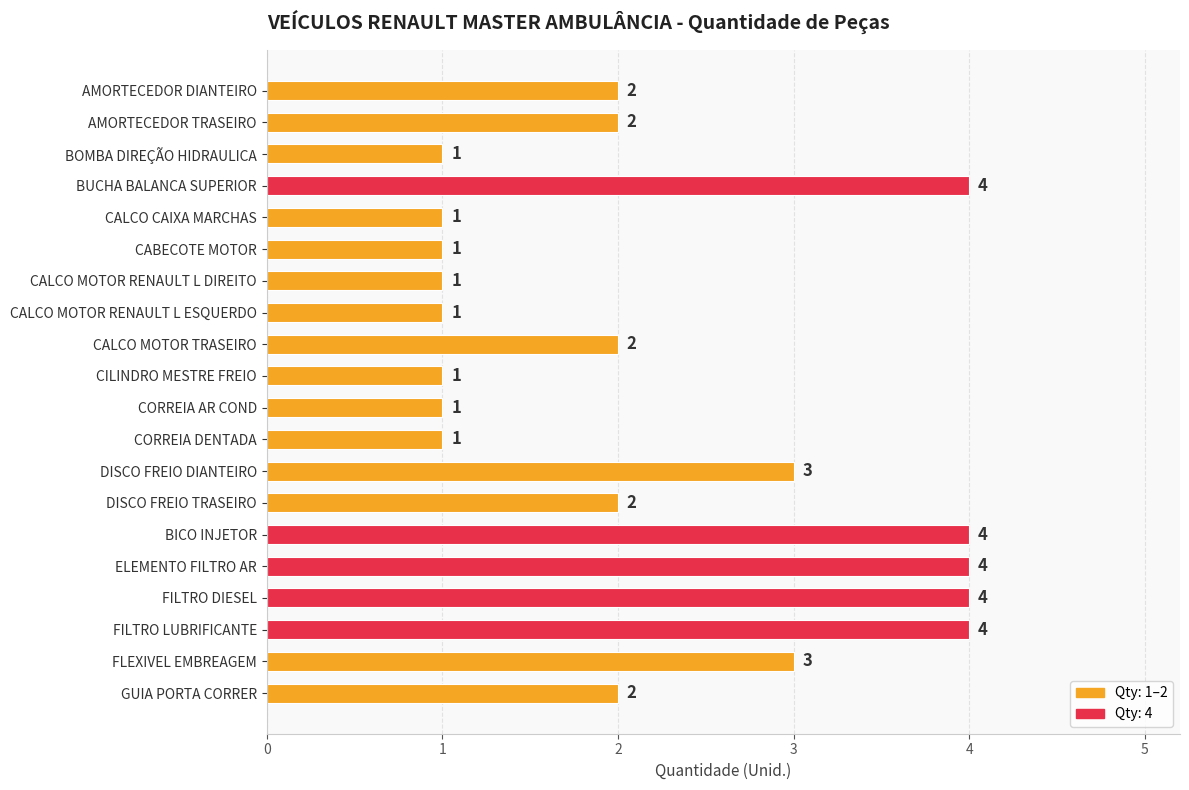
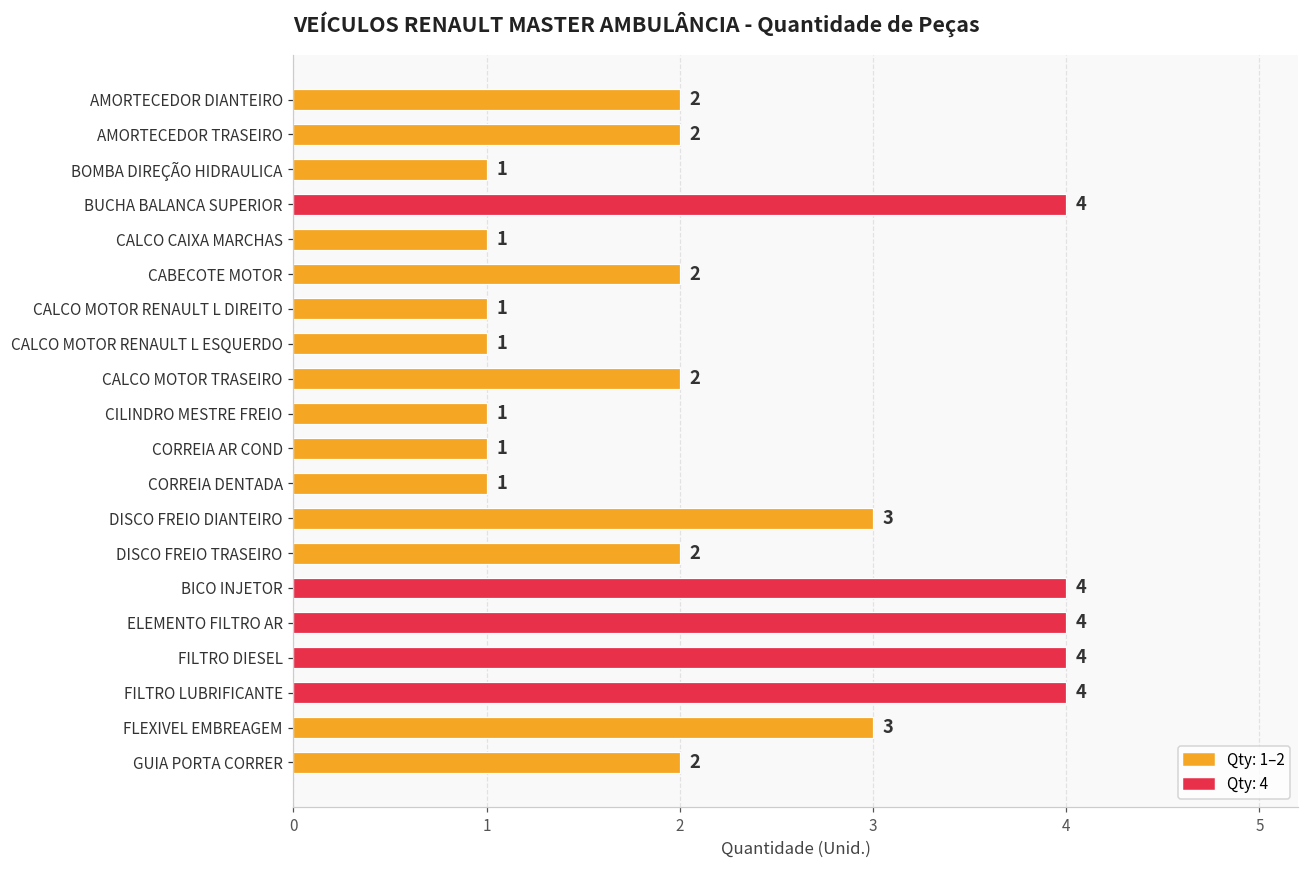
  {
    "AMORTECEDOR DIANTEIRO": 2,
    "AMORTECEDOR TRASEIRO": 2,
    "BOMBA DIREÇÃO HIDRAULICA": 1,
    "BUCHA BALANCA SUPERIOR": 4,
    "CALCO CAIXA MARCHAS": 1,
-   "CABECOTE MOTOR": 1,
+   "CABECOTE MOTOR": 2,
    "CALCO MOTOR RENAULT L DIREITO": 1,
    "CALCO MOTOR RENAULT L ESQUERDO": 1,
    "CALCO MOTOR TRASEIRO": 2,
    "CILINDRO MESTRE FREIO": 1,
    "CORREIA AR COND": 1,
    "CORREIA DENTADA": 1,
    "DISCO FREIO DIANTEIRO": 3,
    "DISCO FREIO TRASEIRO": 2,
    "BICO INJETOR": 4,
    "ELEMENTO FILTRO AR": 4,
    "FILTRO DIESEL": 4,
    "FILTRO LUBRIFICANTE": 4,
    "FLEXIVEL EMBREAGEM": 3,
    "GUIA PORTA CORRER": 2
  }
